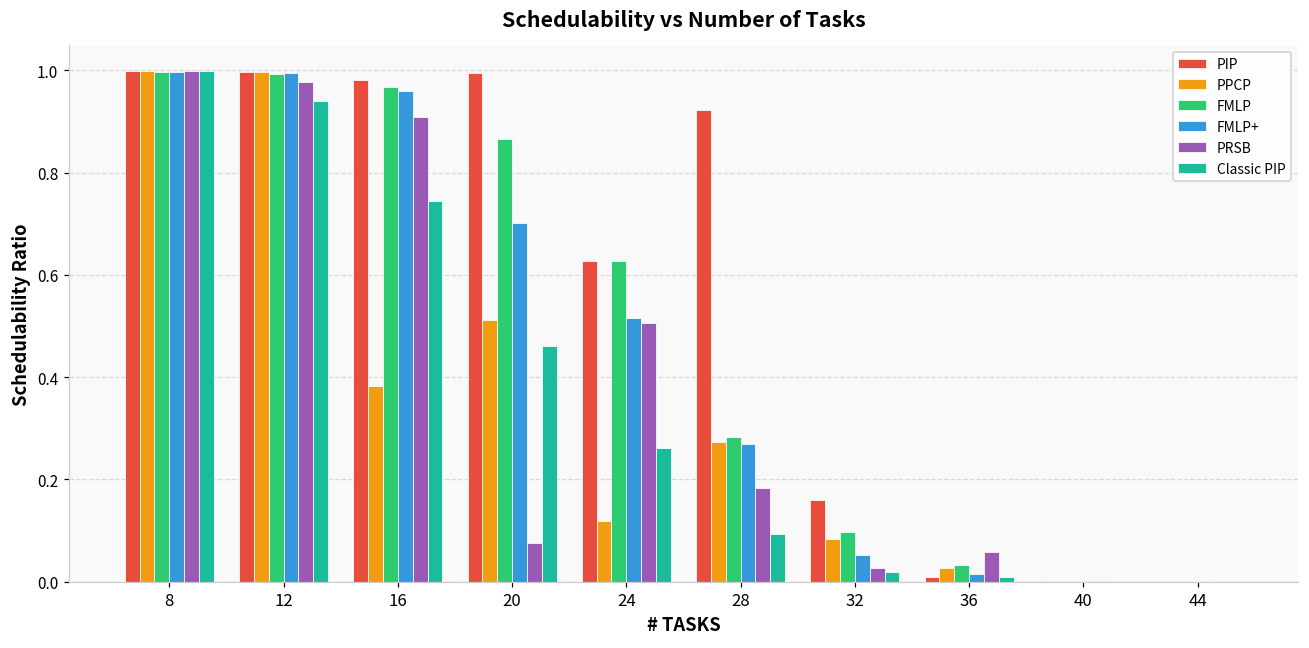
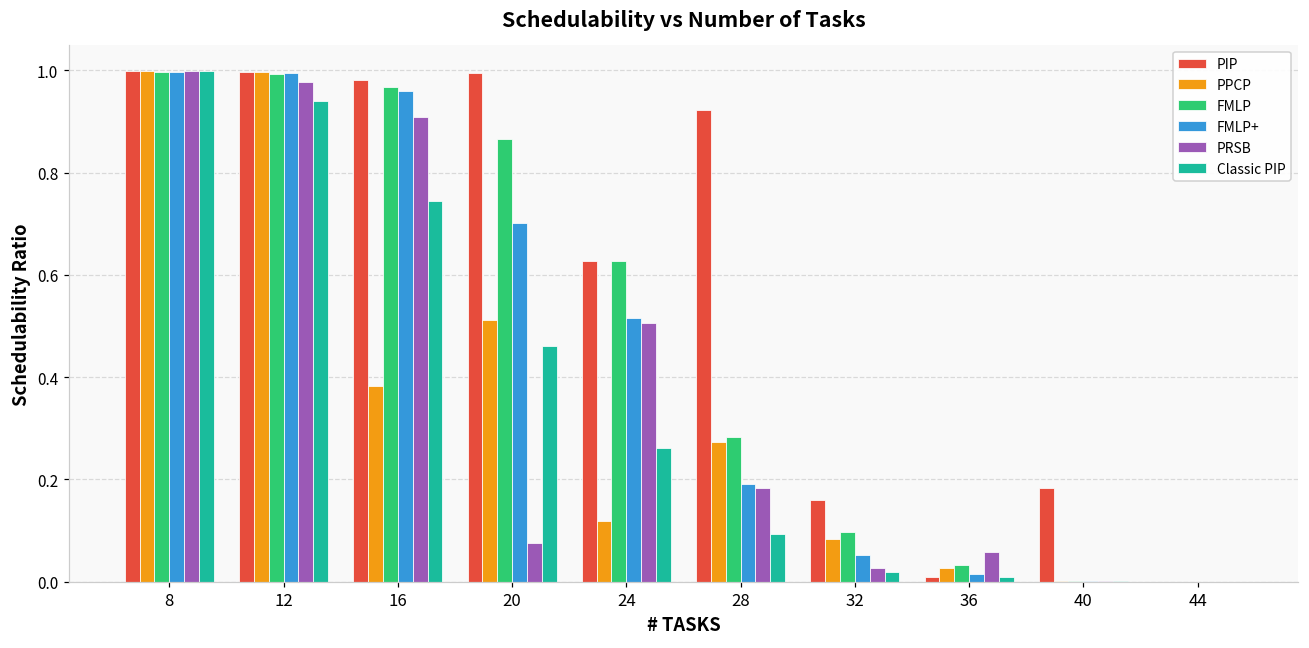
  {
    "PIP": {
      "8": 1.00,
      "12": 1.00,
      "16": 0.98,
      "20": 0.99,
      "24": 0.63,
      "28": 0.92,
      "32": 0.16,
      "36": 0.01,
-     "40": 0.00,
+     "40": 0.18,
      "44": 0.00
    },
    "PPCP": {
      "8": 1.00,
      "12": 1.00,
      "16": 0.38,
      "20": 0.51,
      "24": 0.12,
      "28": 0.27,
      "32": 0.08,
      "36": 0.03,
      "44": 0.00
    },
    "FMLP+": {
      "8": 1.00,
      "12": 1.00,
      "16": 0.96,
      "20": 0.70,
      "24": 0.52,
-     "28": 0.27,
+     "28": 0.19,
      "32": 0.05,
      "36": 0.02,
      "44": 0.00
    },
    "PRSB": {
      "8": 1.00,
      "12": 0.98,
      "16": 0.91,
      "20": 0.08,
      "24": 0.51,
      "28": 0.18,
      "32": 0.03,
      "36": 0.06,
      "44": 0.00
    }
  }
